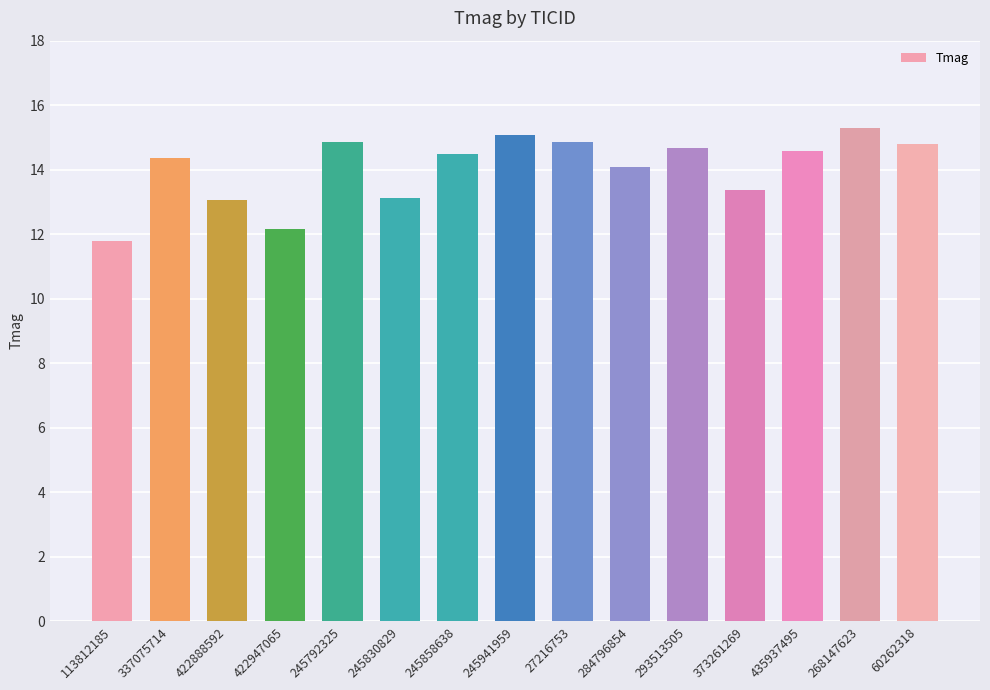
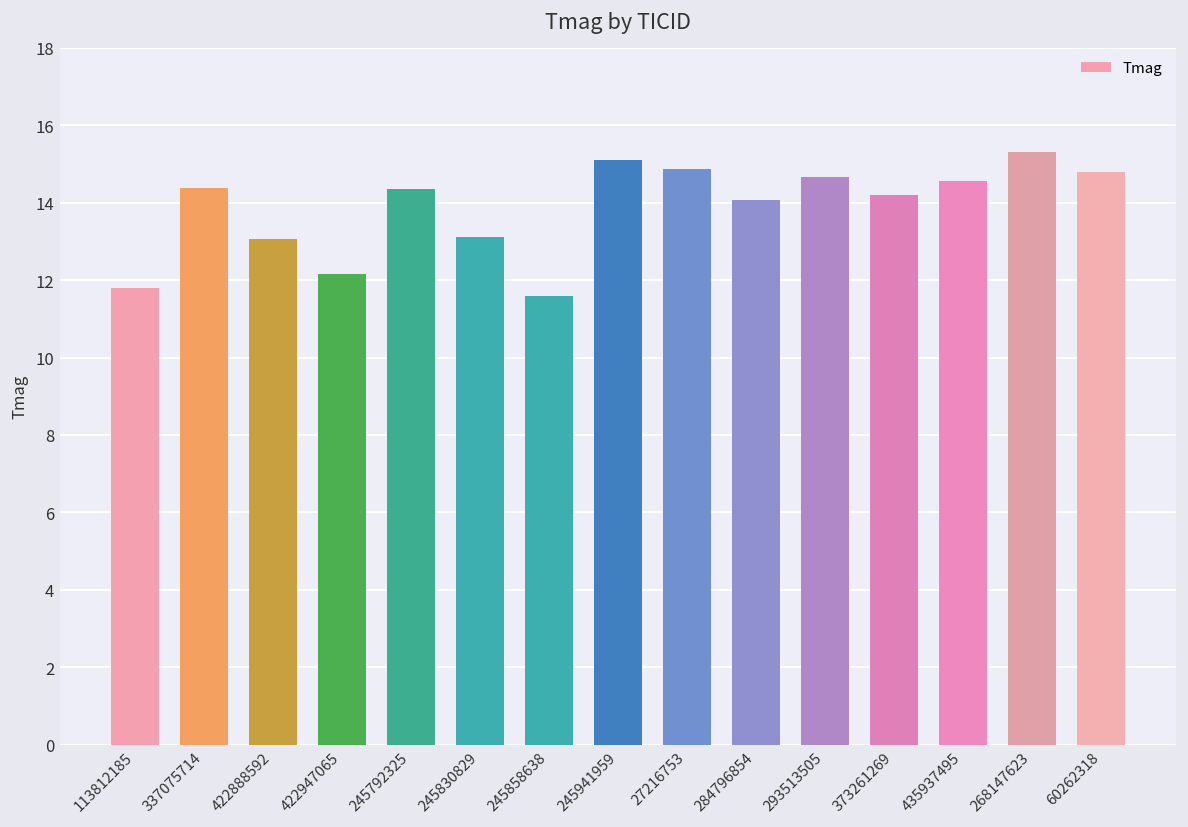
  {
    "113812185": 11.8,
    "337075714": 14.4,
    "422888592": 13.1,
    "422947065": 12.2,
-   "245792325": 14.9,
+   "245792325": 14.4,
    "245830829": 13.1,
-   "245858638": 14.5,
+   "245858638": 11.6,
    "245941959": 15.1,
    "27216753": 14.9,
    "284796854": 14.1,
    "293513505": 14.7,
-   "373261269": 13.4,
+   "373261269": 14.2,
    "435937495": 14.6,
    "268147623": 15.3,
    "60262318": 14.8
  }
